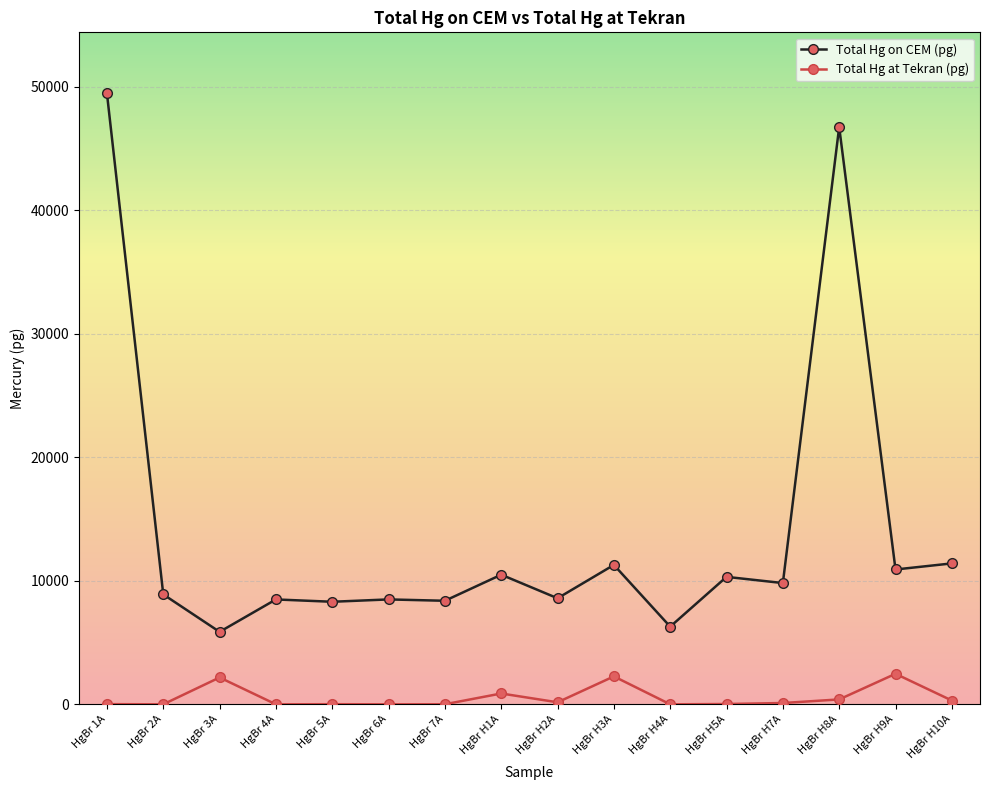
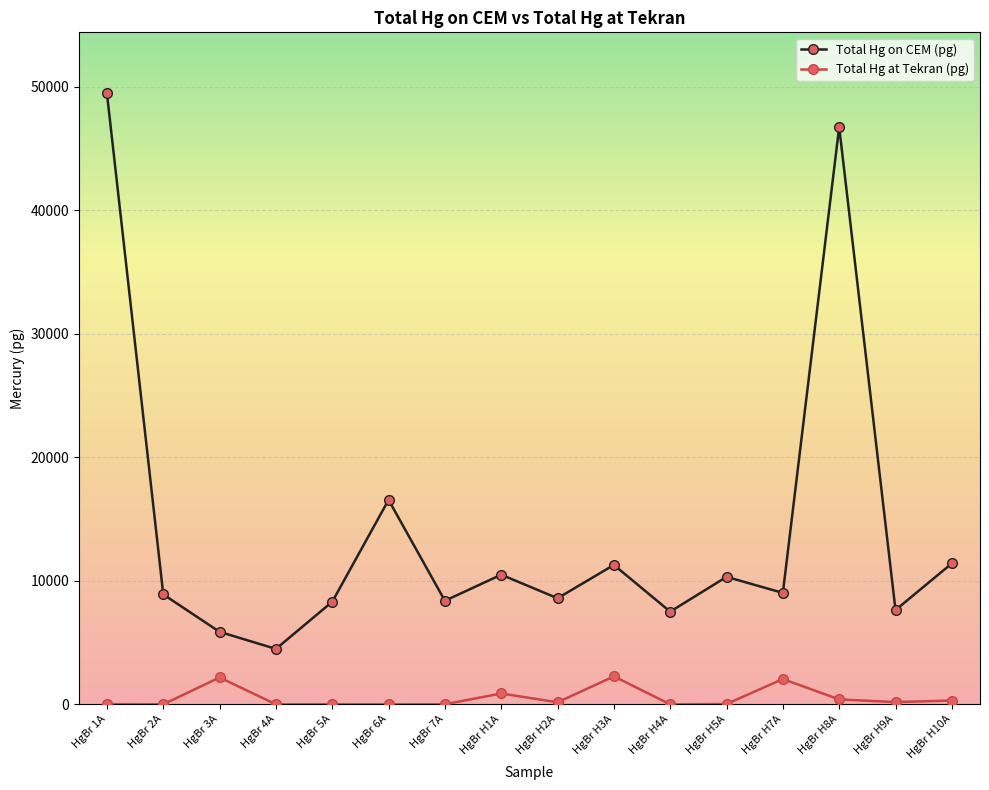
  {
    "Total Hg on CEM (pg)": {
      "HgBr 1A": 49500,
      "HgBr 2A": 8900,
      "HgBr 3A": 5900,
-     "HgBr 4A": 8500,
+     "HgBr 4A": 4500,
      "HgBr 5A": 8300,
-     "HgBr 6A": 8500,
+     "HgBr 6A": 16600,
      "HgBr 7A": 8400,
      "HgBr H1A": 10500,
      "HgBr H2A": 8600,
      "HgBr H3A": 11300,
-     "HgBr H4A": 6300,
+     "HgBr H4A": 7500,
      "HgBr H5A": 10300,
-     "HgBr H7A": 9800,
+     "HgBr H7A": 9000,
      "HgBr H8A": 46800,
-     "HgBr H9A": 10900,
+     "HgBr H9A": 7600,
      "HgBr H10A": 11400
    },
    "Total Hg at Tekran (pg)": {
      "HgBr 1A": 0,
      "HgBr 2A": 0,
      "HgBr 3A": 2200,
      "HgBr 4A": 0,
      "HgBr 5A": 0,
      "HgBr 6A": 0,
      "HgBr 7A": 0,
      "HgBr H1A": 900,
      "HgBr H2A": 200,
      "HgBr H3A": 2300,
      "HgBr H4A": 0,
      "HgBr H5A": 0,
-     "HgBr H7A": 100,
+     "HgBr H7A": 2000,
      "HgBr H8A": 400,
-     "HgBr H9A": 2500,
+     "HgBr H9A": 200,
      "HgBr H10A": 300
    }
  }
